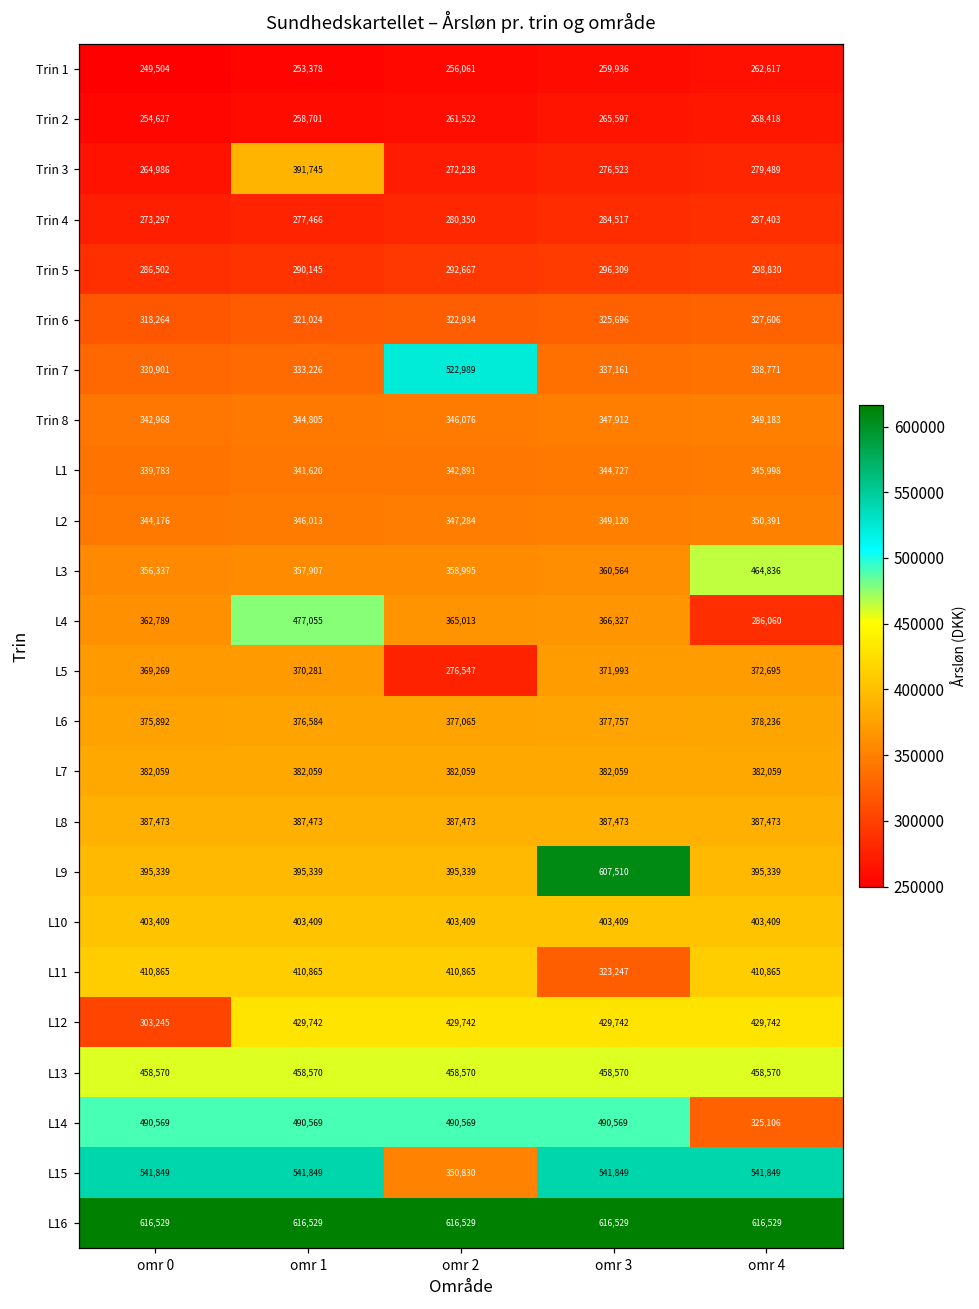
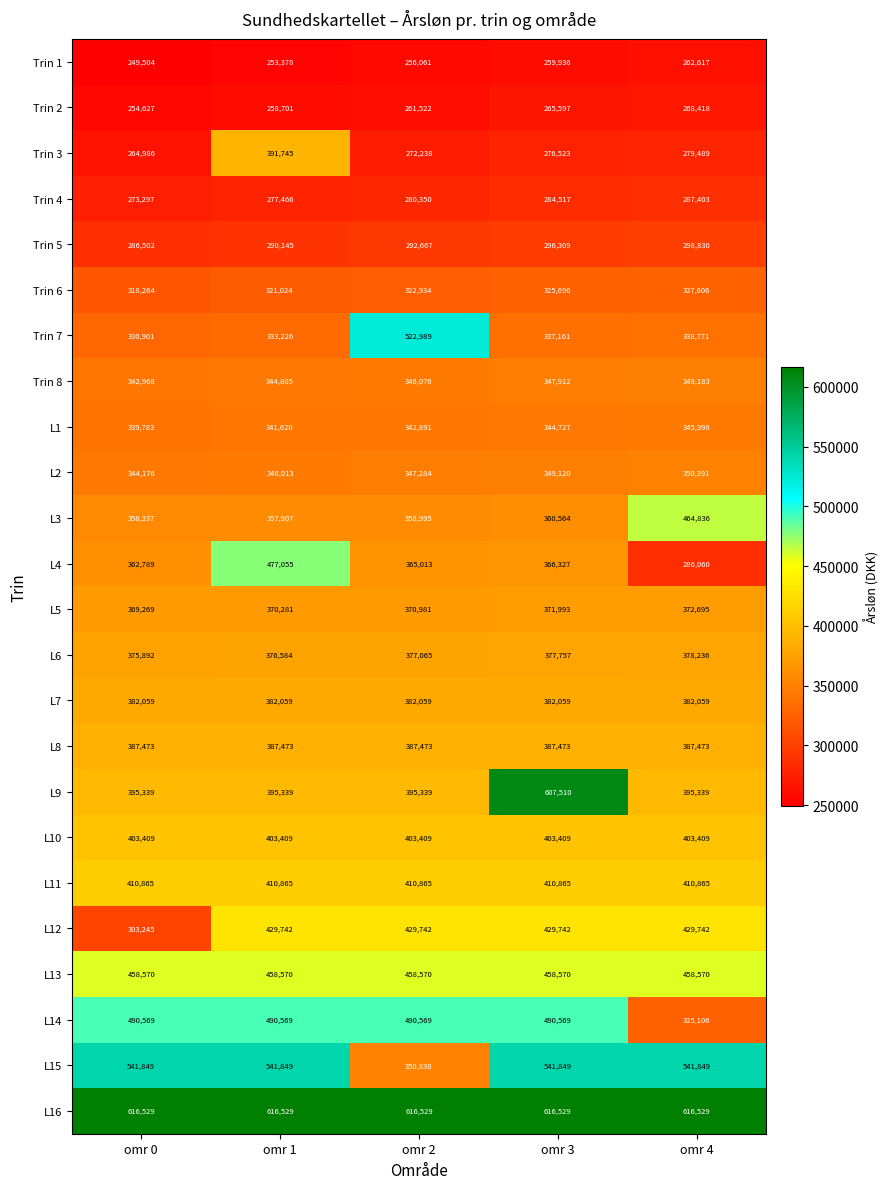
  {
    "Trin 1": {
      "omr 0": "249,504",
      "omr 1": "253,378",
      "omr 2": "256,061",
      "omr 3": "259,936",
      "omr 4": "262,617"
    },
    "Trin 2": {
      "omr 0": "254,627",
      "omr 1": "258,701",
      "omr 2": "261,522",
      "omr 3": "265,597",
      "omr 4": "268,418"
    },
    "Trin 3": {
      "omr 0": "264,986",
      "omr 1": "391,745",
      "omr 2": "272,238",
      "omr 3": "276,523",
      "omr 4": "279,489"
    },
    "Trin 4": {
      "omr 0": "273,297",
      "omr 1": "277,466",
      "omr 2": "280,350",
      "omr 3": "284,517",
      "omr 4": "287,403"
    },
    "Trin 5": {
      "omr 0": "286,502",
      "omr 1": "290,145",
      "omr 2": "292,667",
      "omr 3": "296,309",
      "omr 4": "298,830"
    },
    "Trin 6": {
      "omr 0": "318,264",
      "omr 1": "321,024",
      "omr 2": "322,934",
      "omr 3": "325,696",
      "omr 4": "327,606"
    },
    "Trin 7": {
      "omr 0": "330,901",
      "omr 1": "333,226",
      "omr 2": "522,989",
      "omr 3": "337,161",
      "omr 4": "338,771"
    },
    "Trin 8": {
      "omr 0": "342,968",
      "omr 1": "344,805",
      "omr 2": "346,076",
      "omr 3": "347,912",
      "omr 4": "349,183"
    },
    "L1": {
      "omr 0": "339,783",
      "omr 1": "341,620",
      "omr 2": "342,891",
      "omr 3": "344,727",
      "omr 4": "345,998"
    },
    "L2": {
      "omr 0": "344,176",
      "omr 1": "346,013",
      "omr 2": "347,284",
      "omr 3": "349,120",
      "omr 4": "350,391"
    },
    "L3": {
      "omr 0": "356,337",
      "omr 1": "357,907",
      "omr 2": "358,995",
      "omr 3": "360,564",
      "omr 4": "464,836"
    },
    "L4": {
      "omr 0": "362,789",
      "omr 1": "477,055",
      "omr 2": "365,013",
      "omr 3": "366,327",
      "omr 4": "286,060"
    },
    "L5": {
      "omr 0": "369,269",
      "omr 1": "370,281",
-     "omr 2": "276,547",
+     "omr 2": "370,981",
      "omr 3": "371,993",
      "omr 4": "372,695"
    },
    "L6": {
      "omr 0": "375,892",
      "omr 1": "376,584",
      "omr 2": "377,065",
      "omr 3": "377,757",
      "omr 4": "378,236"
    },
    "L7": {
      "omr 0": "382,059",
      "omr 1": "382,059",
      "omr 2": "382,059",
      "omr 3": "382,059",
      "omr 4": "382,059"
    },
    "L8": {
      "omr 0": "387,473",
      "omr 1": "387,473",
      "omr 2": "387,473",
      "omr 3": "387,473",
      "omr 4": "387,473"
    },
    "L9": {
      "omr 0": "395,339",
      "omr 1": "395,339",
      "omr 2": "395,339",
      "omr 3": "607,510",
      "omr 4": "395,339"
    },
    "L10": {
      "omr 0": "403,409",
      "omr 1": "403,409",
      "omr 2": "403,409",
      "omr 3": "403,409",
      "omr 4": "403,409"
    },
    "L11": {
      "omr 0": "410,865",
      "omr 1": "410,865",
      "omr 2": "410,865",
-     "omr 3": "323,247",
+     "omr 3": "410,865",
      "omr 4": "410,865"
    },
    "L12": {
      "omr 0": "303,245",
      "omr 1": "429,742",
      "omr 2": "429,742",
      "omr 3": "429,742",
      "omr 4": "429,742"
    },
    "L13": {
      "omr 0": "458,570",
      "omr 1": "458,570",
      "omr 2": "458,570",
      "omr 3": "458,570",
      "omr 4": "458,570"
    },
    "L14": {
      "omr 0": "490,569",
      "omr 1": "490,569",
      "omr 2": "490,569",
      "omr 3": "490,569",
      "omr 4": "325,106"
    },
    "L15": {
      "omr 0": "541,849",
      "omr 1": "541,849",
      "omr 2": "350,830",
      "omr 3": "541,849",
      "omr 4": "541,849"
    },
    "L16": {
      "omr 0": "616,529",
      "omr 1": "616,529",
      "omr 2": "616,529",
      "omr 3": "616,529",
      "omr 4": "616,529"
    }
  }
